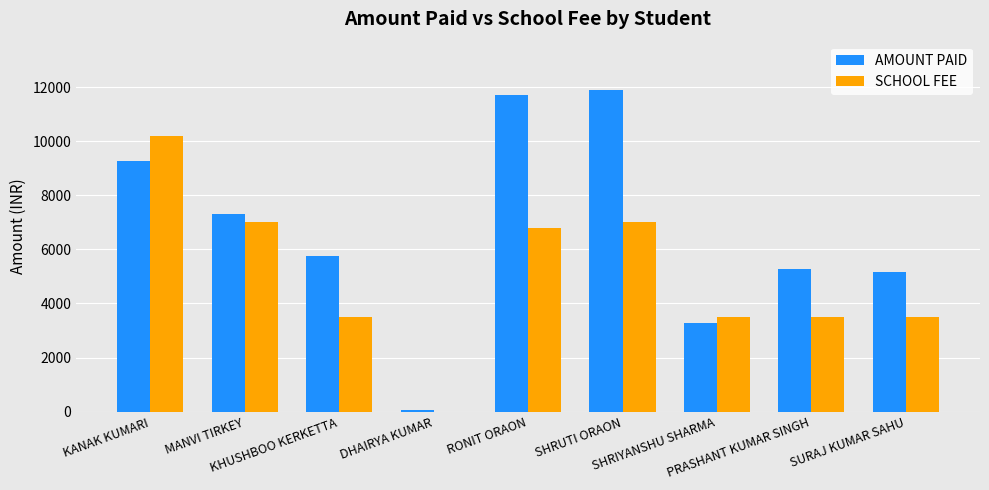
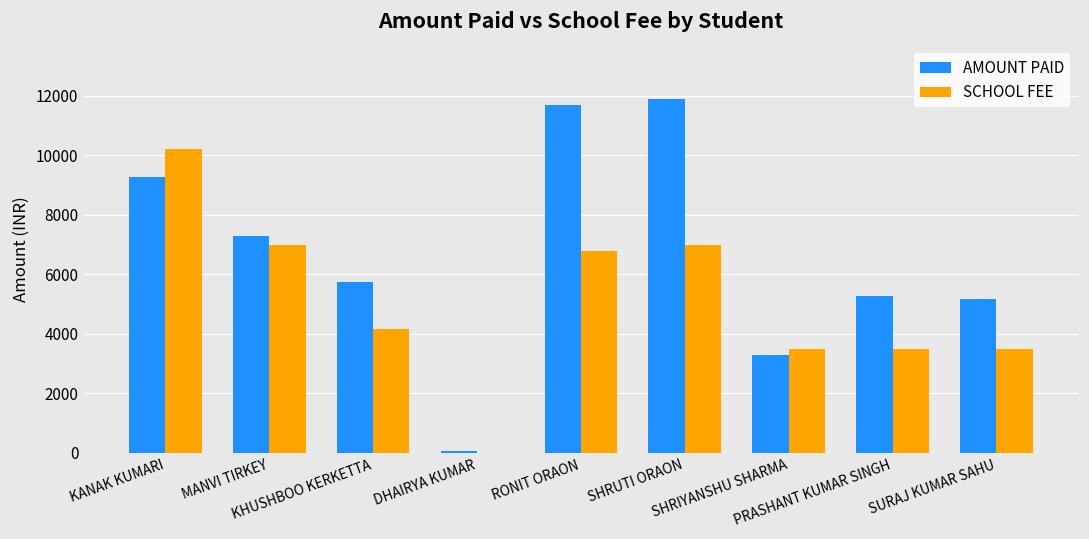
  {
    "AMOUNT PAID": {
      "KANAK KUMARI": 9300,
      "MANVI TIRKEY": 7300,
      "KHUSHBOO KERKETTA": 5700,
      "RONIT ORAON": 11700,
      "SHRUTI ORAON": 11900,
      "SHRIYANSHU SHARMA": 3300,
      "PRASHANT KUMAR SINGH": 5300,
      "SURAJ KUMAR SAHU": 5200
    },
    "SCHOOL FEE": {
      "KANAK KUMARI": 10200,
      "MANVI TIRKEY": 7000,
-     "KHUSHBOO KERKETTA": 3500,
+     "KHUSHBOO KERKETTA": 4200,
      "DHAIRYA KUMAR": 0,
      "RONIT ORAON": 6800,
      "SHRUTI ORAON": 7000,
      "SHRIYANSHU SHARMA": 3500,
      "PRASHANT KUMAR SINGH": 3500,
      "SURAJ KUMAR SAHU": 3500
    }
  }
